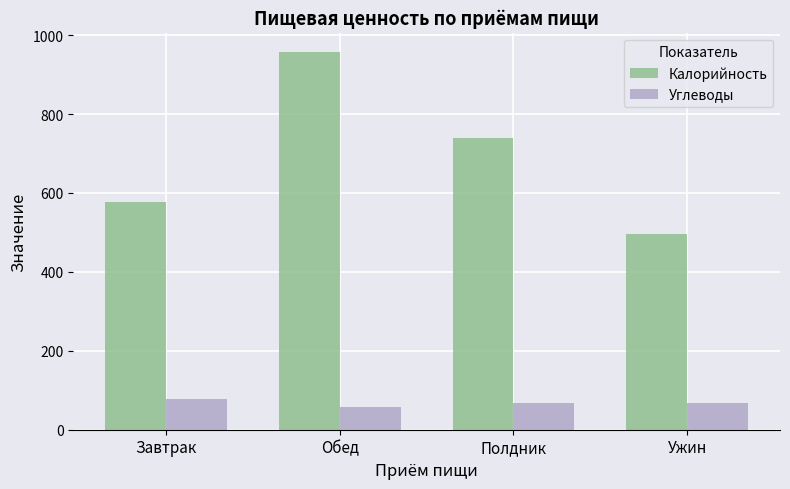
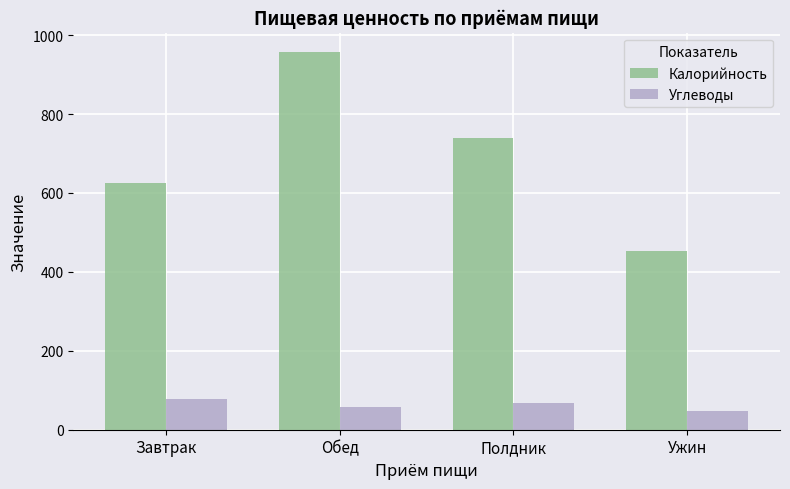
  {
    "Калорийность": {
-     "Завтрак": 580,
+     "Завтрак": 630,
      "Обед": 960,
      "Полдник": 740,
-     "Ужин": 500
+     "Ужин": 450
    },
    "Углеводы": {
      "Завтрак": 80,
      "Обед": 60,
      "Полдник": 70,
-     "Ужин": 70
+     "Ужин": 50
    }
  }
